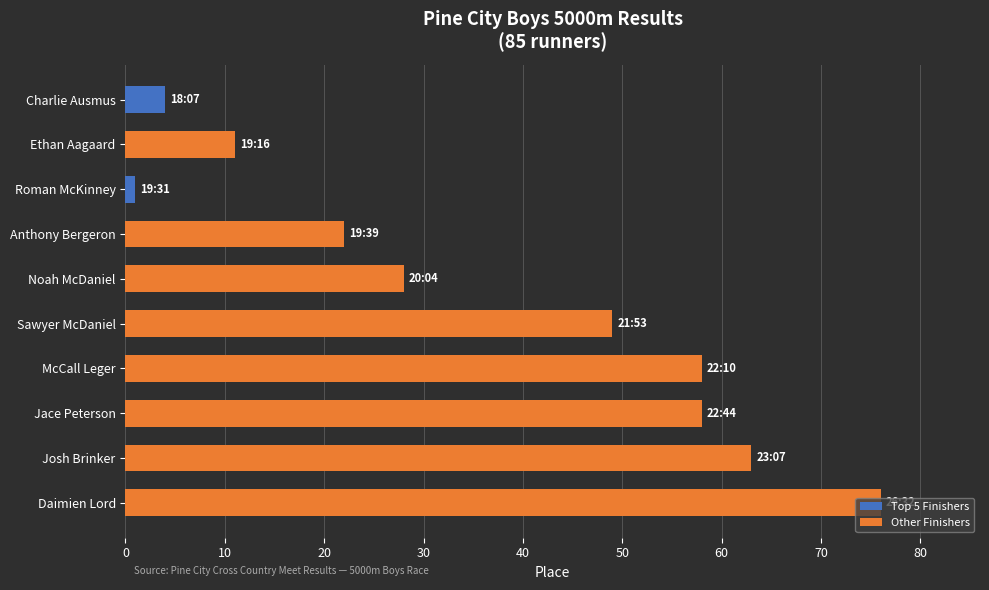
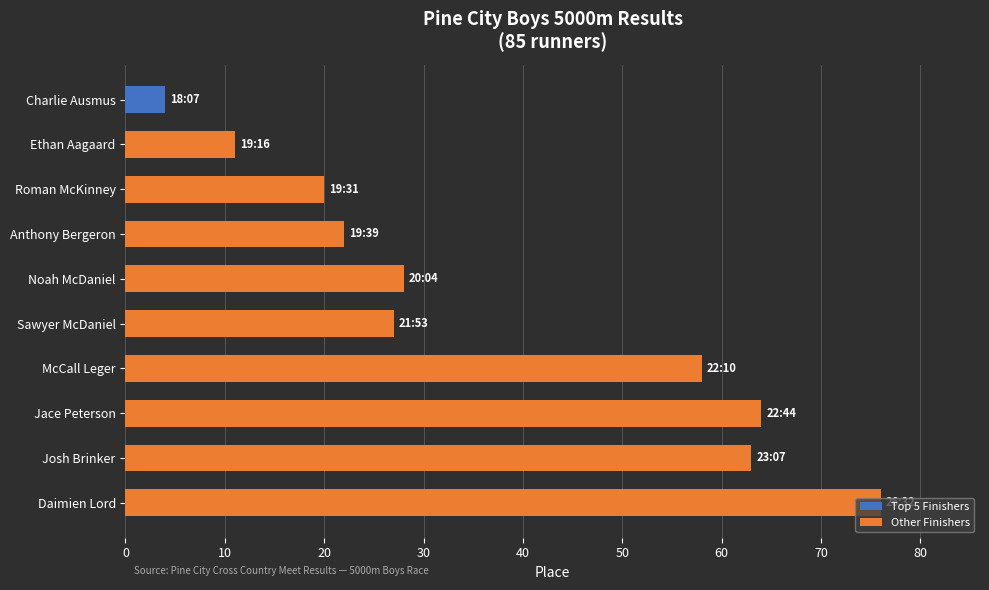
  {
-   "Roman McKinney": 1,
-   "Sawyer McDaniel": 49,
-   "Jace Peterson": 58
+   "Roman McKinney": 20,
+   "Sawyer McDaniel": 27,
+   "Jace Peterson": 64
  }
